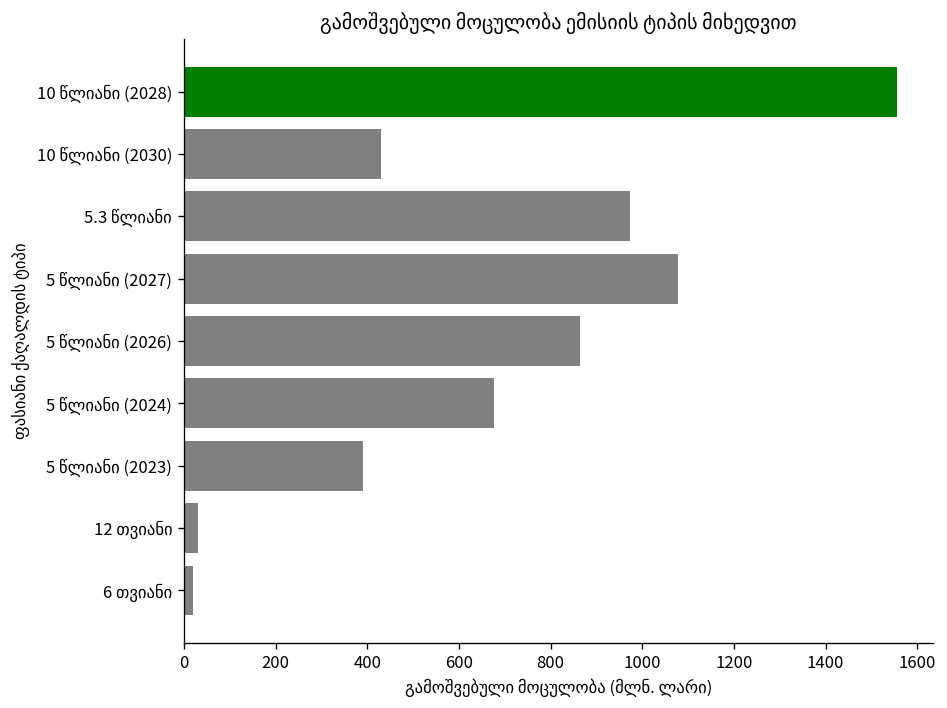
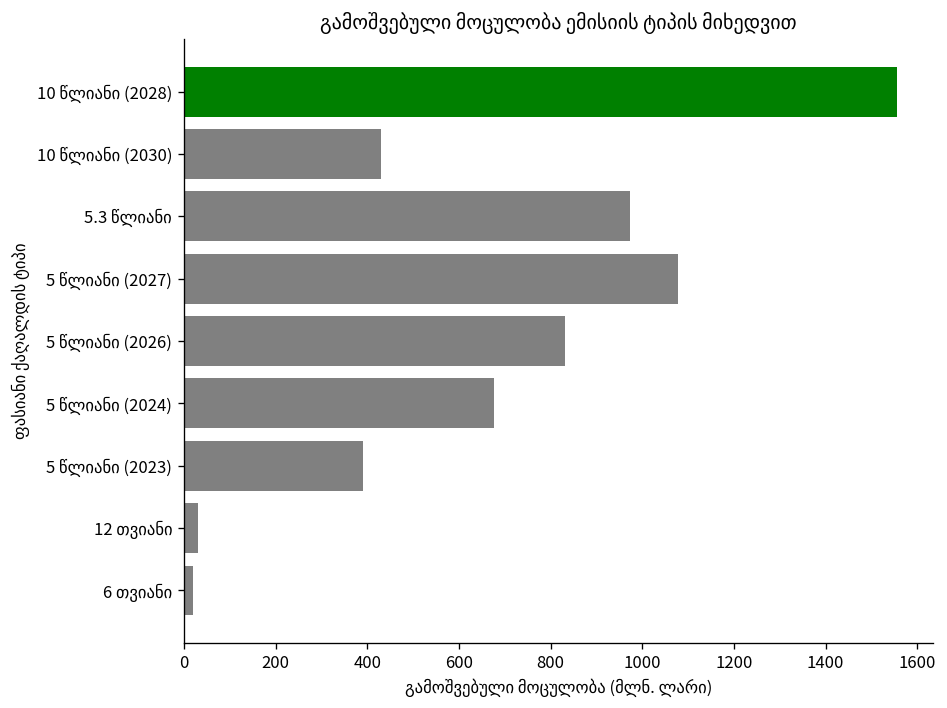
  {
    "10 წლიანი (2028)": 1560,
    "10 წლიანი (2030)": 430,
    "5.3 წლიანი": 970,
    "5 წლიანი (2027)": 1080,
-   "5 წლიანი (2026)": 860,
+   "5 წლიანი (2026)": 830,
    "5 წლიანი (2024)": 680,
    "5 წლიანი (2023)": 390,
    "12 თვიანი": 30,
    "6 თვიანი": 20
  }
